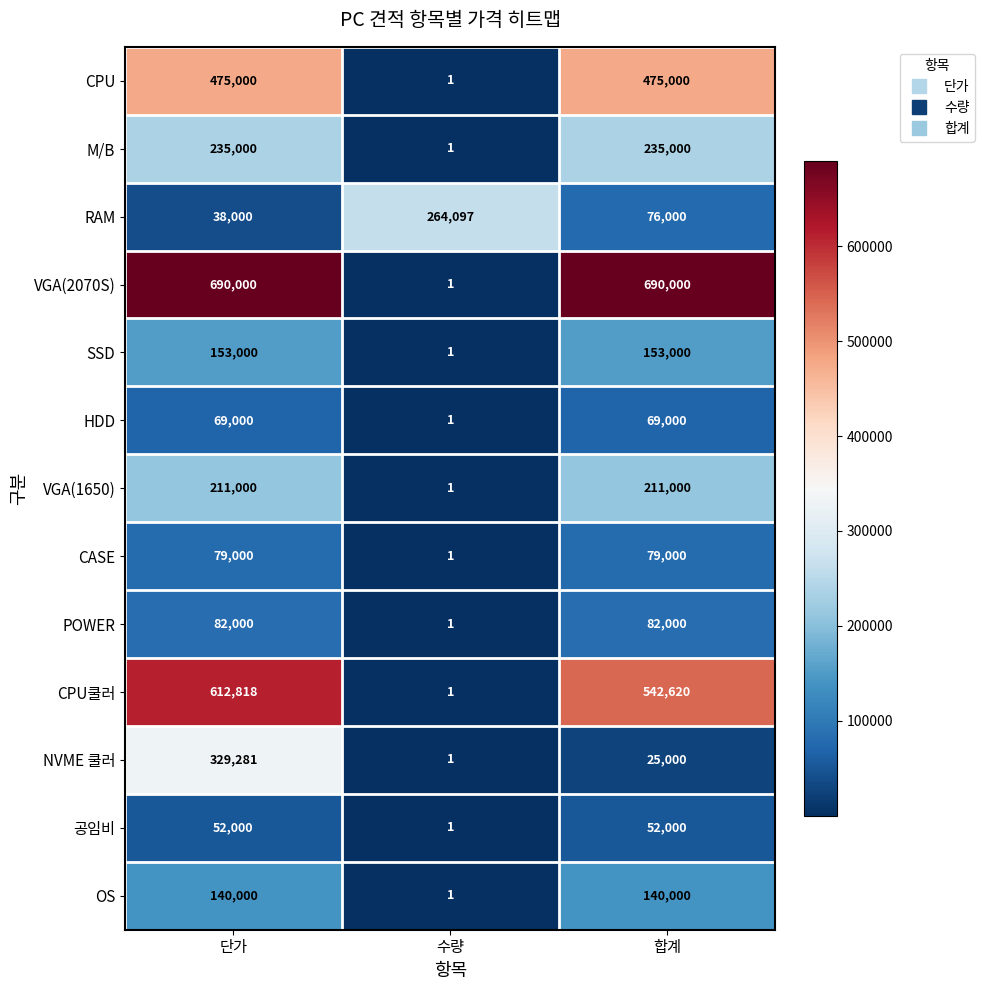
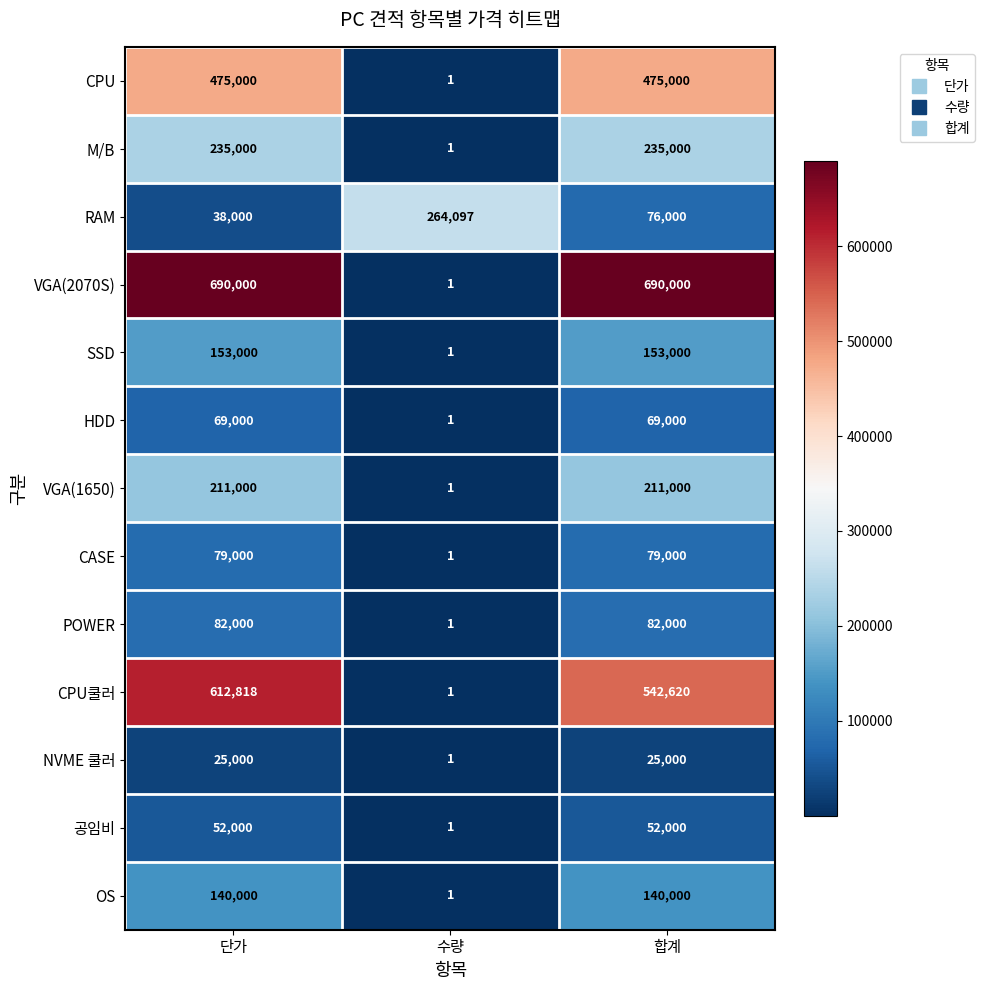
  {
    "CPU": {
      "단가": "475,000",
      "수량": "1",
      "합계": "475,000"
    },
    "M/B": {
      "단가": "235,000",
      "수량": "1",
      "합계": "235,000"
    },
    "RAM": {
      "단가": "38,000",
      "수량": "264,097",
      "합계": "76,000"
    },
    "VGA(2070S)": {
      "단가": "690,000",
      "수량": "1",
      "합계": "690,000"
    },
    "SSD": {
      "단가": "153,000",
      "수량": "1",
      "합계": "153,000"
    },
    "HDD": {
      "단가": "69,000",
      "수량": "1",
      "합계": "69,000"
    },
    "VGA(1650)": {
      "단가": "211,000",
      "수량": "1",
      "합계": "211,000"
    },
    "CASE": {
      "단가": "79,000",
      "수량": "1",
      "합계": "79,000"
    },
    "POWER": {
      "단가": "82,000",
      "수량": "1",
      "합계": "82,000"
    },
    "CPU쿨러": {
      "단가": "612,818",
      "수량": "1",
      "합계": "542,620"
    },
    "NVME 쿨러": {
-     "단가": "329,281",
+     "단가": "25,000",
      "수량": "1",
      "합계": "25,000"
    },
    "공임비": {
      "단가": "52,000",
      "수량": "1",
      "합계": "52,000"
    },
    "OS": {
      "단가": "140,000",
      "수량": "1",
      "합계": "140,000"
    }
  }
